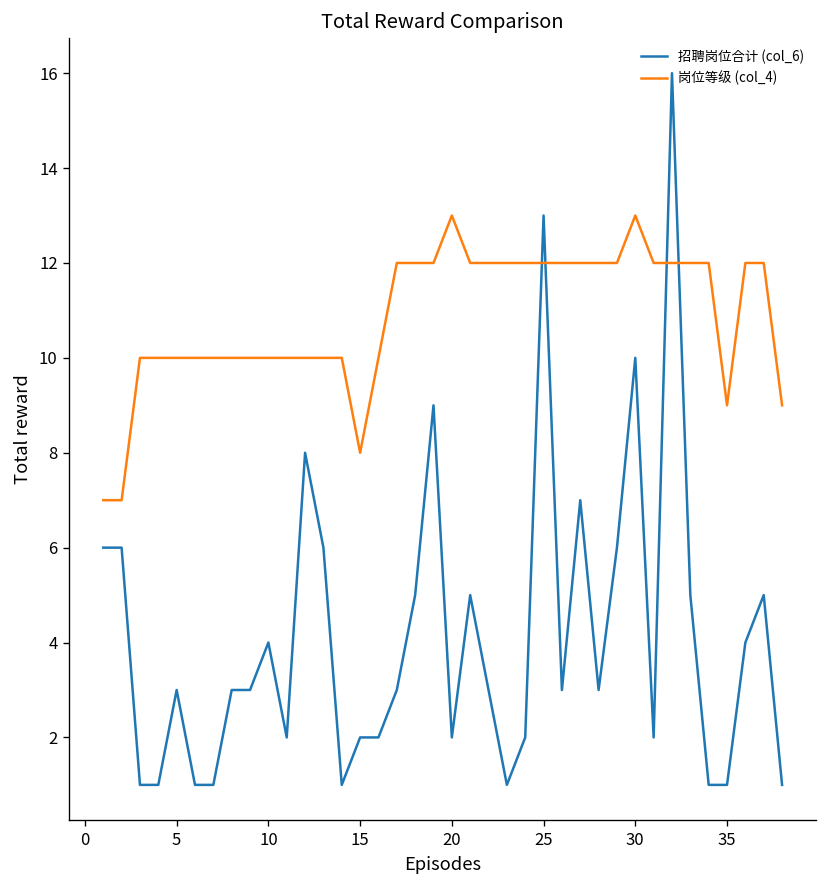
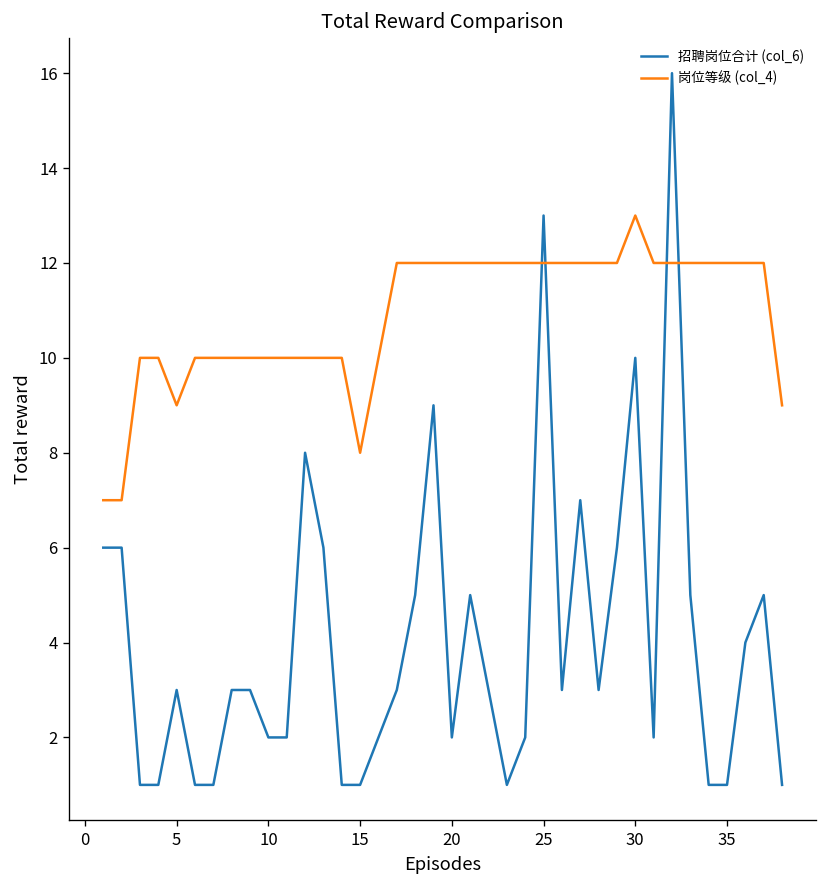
  {
    "招聘岗位合计 (col_6)": {
      "5": 3,
-     "10": 4,
-     "15": 2,
+     "10": 2,
+     "15": 1,
      "20": 2,
      "25": 13,
      "30": 10,
      "35": 1
    },
    "岗位等级 (col_4)": {
-     "5": 10,
+     "5": 9,
      "10": 10,
      "15": 8,
-     "20": 13,
+     "20": 12,
      "25": 12,
      "30": 13,
-     "35": 9
+     "35": 12
    }
  }
